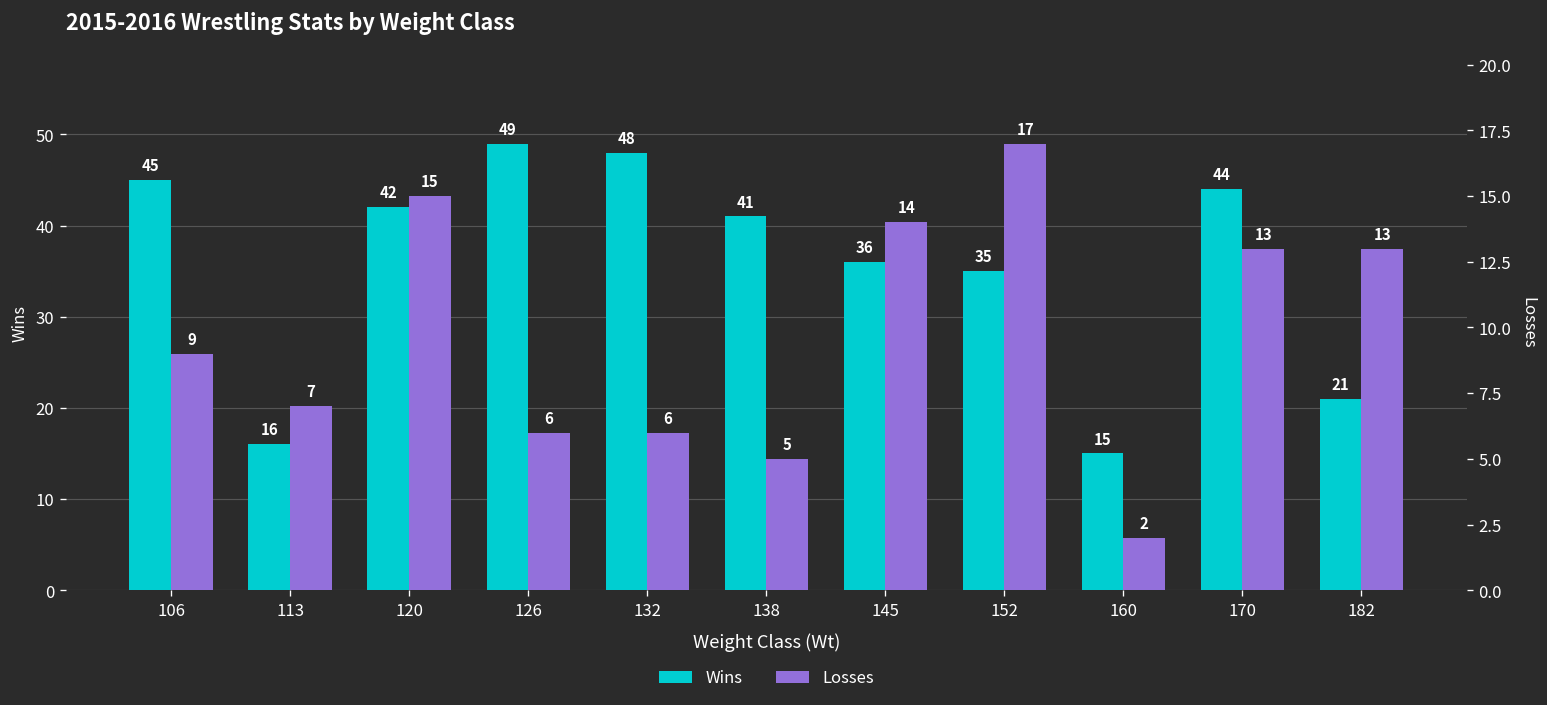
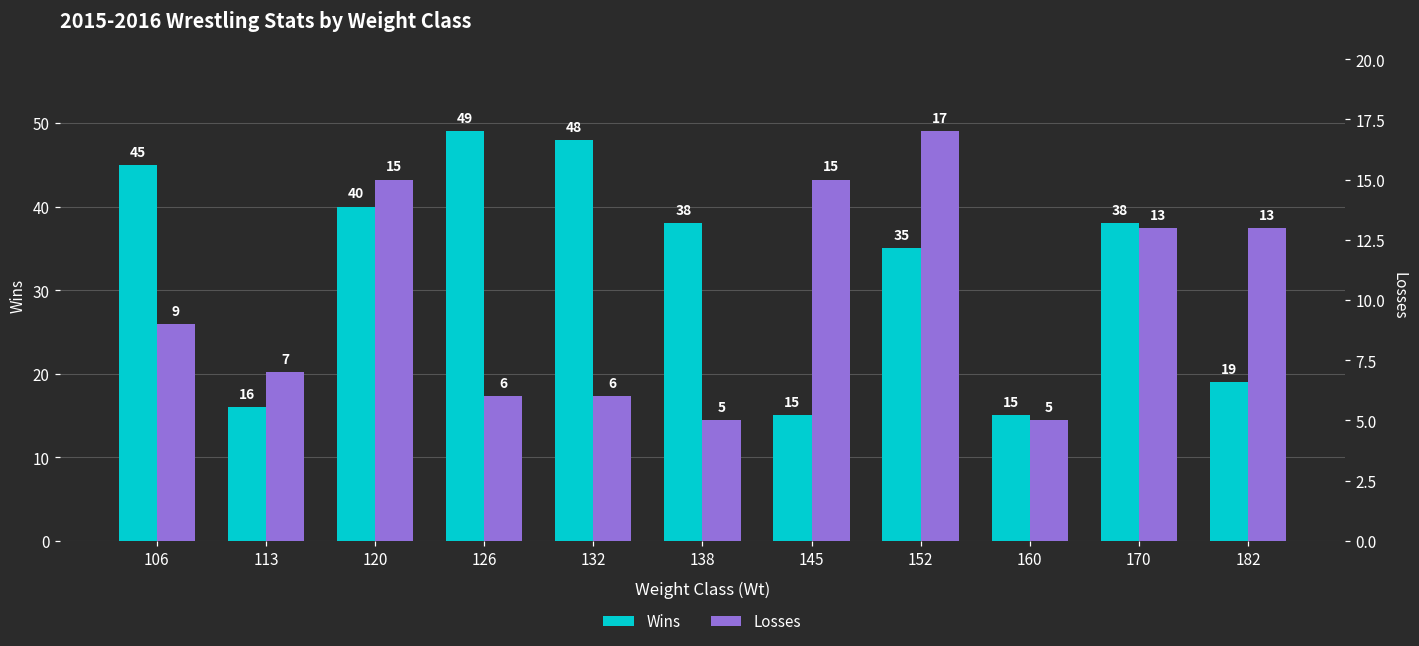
  {
    "Wins": {
      "106": 45,
      "113": 16,
-     "120": 42,
+     "120": 40,
      "126": 49,
      "132": 48,
-     "138": 41,
-     "145": 36,
+     "138": 38,
+     "145": 15,
      "152": 35,
      "160": 15,
-     "170": 44,
-     "182": 21
+     "170": 38,
+     "182": 19
    },
    "Losses": {
      "106": 9,
      "113": 7,
      "120": 15,
      "126": 6,
      "132": 6,
      "138": 5,
-     "145": 14,
+     "145": 15,
      "152": 17,
-     "160": 2,
+     "160": 5,
      "170": 13,
      "182": 13
    }
  }
